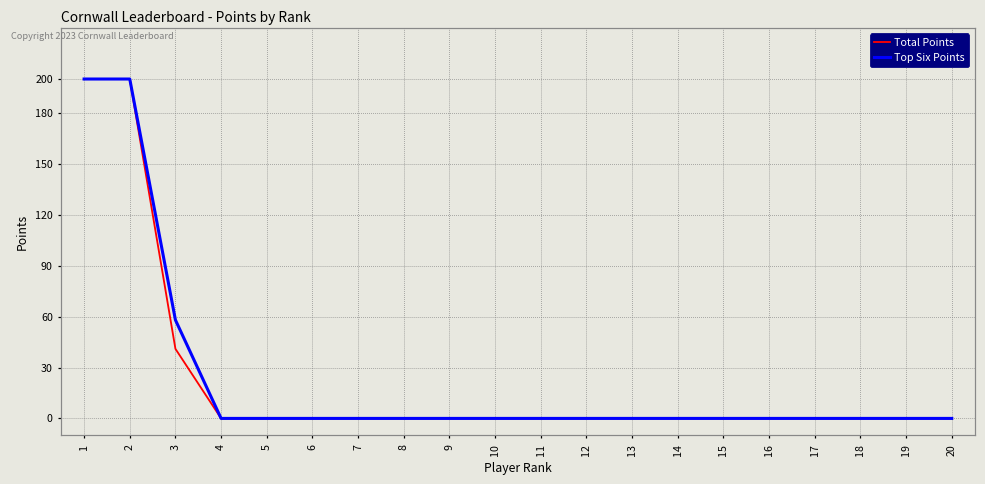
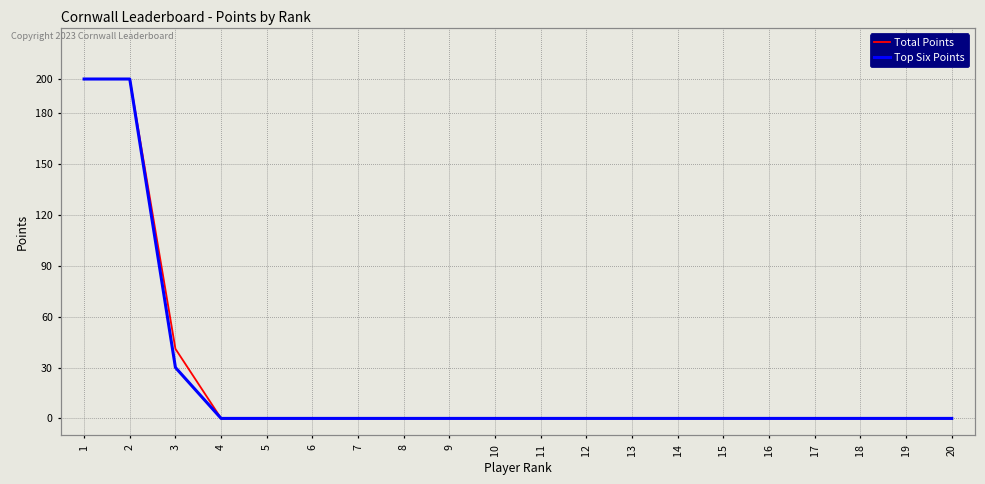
  {
    "Total Points": {
      "3": 41
    },
    "Top Six Points": {
-     "3": 58
+     "3": 30
    }
  }
